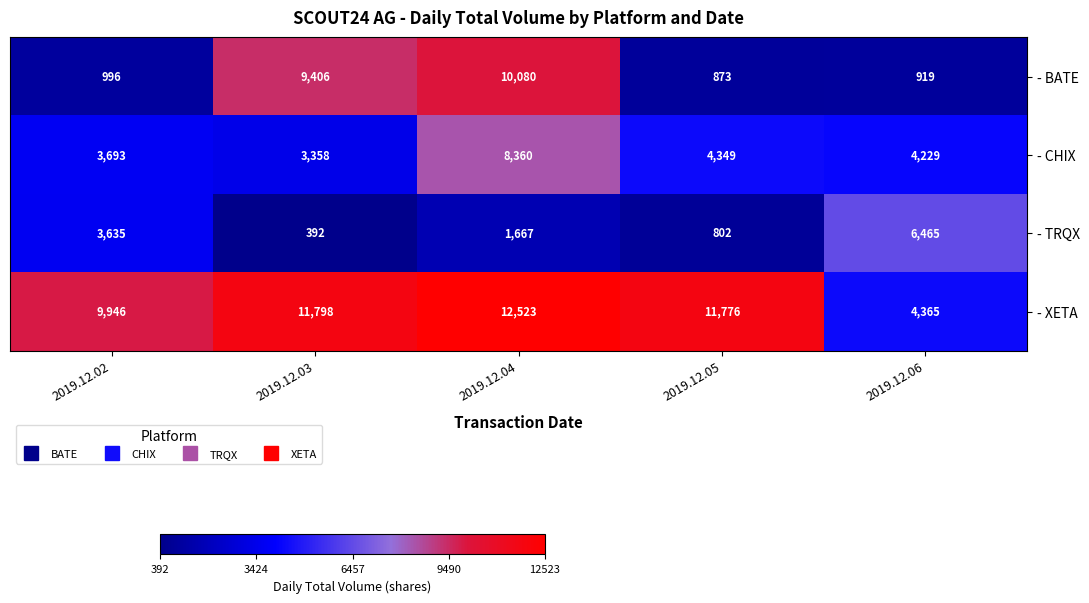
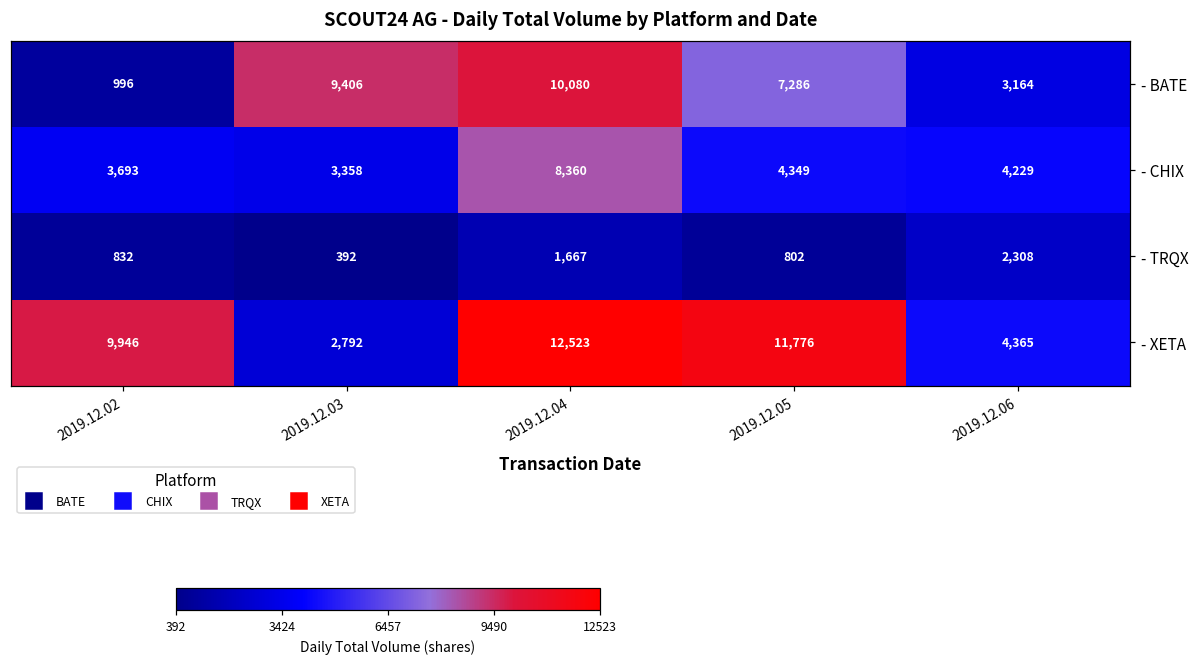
  {
    "- BATE": {
      "2019.12.02": "996",
      "2019.12.03": "9,406",
      "2019.12.04": "10,080",
-     "2019.12.05": "873",
-     "2019.12.06": "919"
+     "2019.12.05": "7,286",
+     "2019.12.06": "3,164"
    },
    "- CHIX": {
      "2019.12.02": "3,693",
      "2019.12.03": "3,358",
      "2019.12.04": "8,360",
      "2019.12.05": "4,349",
      "2019.12.06": "4,229"
    },
    "- TRQX": {
-     "2019.12.02": "3,635",
+     "2019.12.02": "832",
      "2019.12.03": "392",
      "2019.12.04": "1,667",
      "2019.12.05": "802",
-     "2019.12.06": "6,465"
+     "2019.12.06": "2,308"
    },
    "- XETA": {
      "2019.12.02": "9,946",
-     "2019.12.03": "11,798",
+     "2019.12.03": "2,792",
      "2019.12.04": "12,523",
      "2019.12.05": "11,776",
      "2019.12.06": "4,365"
    }
  }
